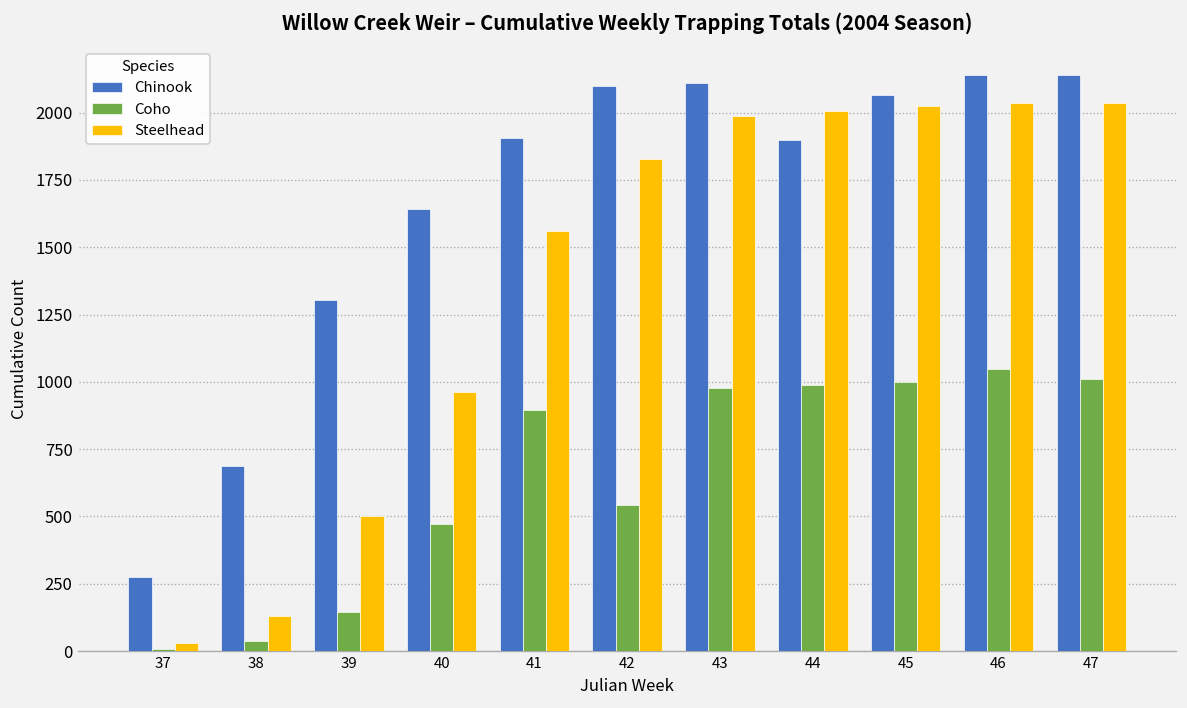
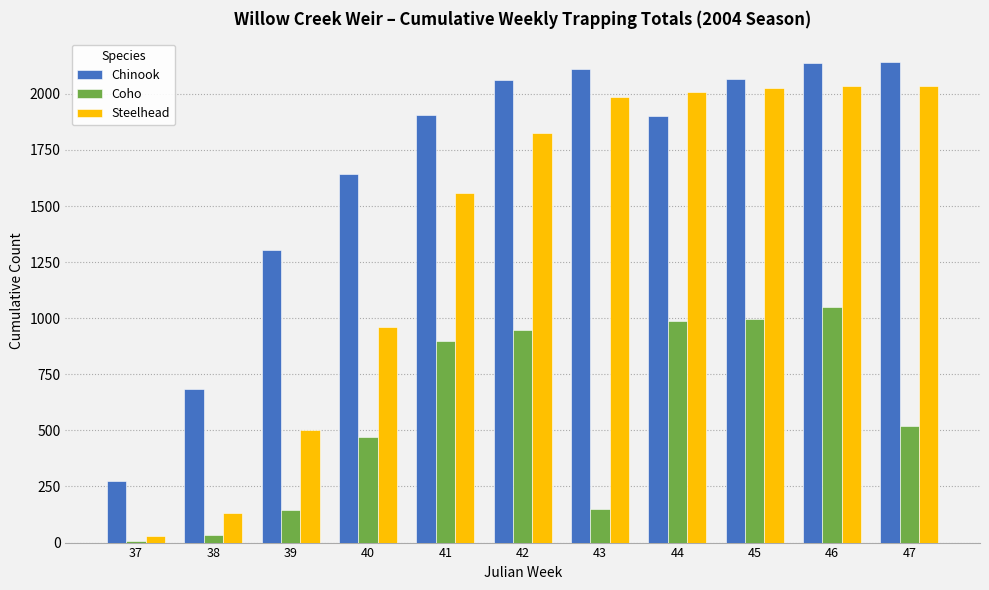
  {
    "Chinook": {
      "37": 270,
      "38": 690,
      "39": 1300,
      "40": 1640,
      "41": 1910,
-     "42": 2100,
+     "42": 2060,
      "43": 2110,
      "44": 1900,
      "45": 2070,
      "46": 2140,
      "47": 2140
    },
    "Coho": {
      "38": 40,
      "39": 150,
      "40": 470,
      "41": 900,
-     "42": 540,
-     "43": 980,
+     "42": 950,
+     "43": 150,
      "44": 990,
      "45": 1000,
      "46": 1050,
-     "47": 1010
+     "47": 520
    },
    "Steelhead": {
      "37": 30,
      "38": 130,
      "39": 500,
      "40": 960,
      "41": 1560,
      "42": 1830,
      "43": 1990,
      "44": 2010,
      "45": 2030,
      "46": 2030,
      "47": 2030
    }
  }
